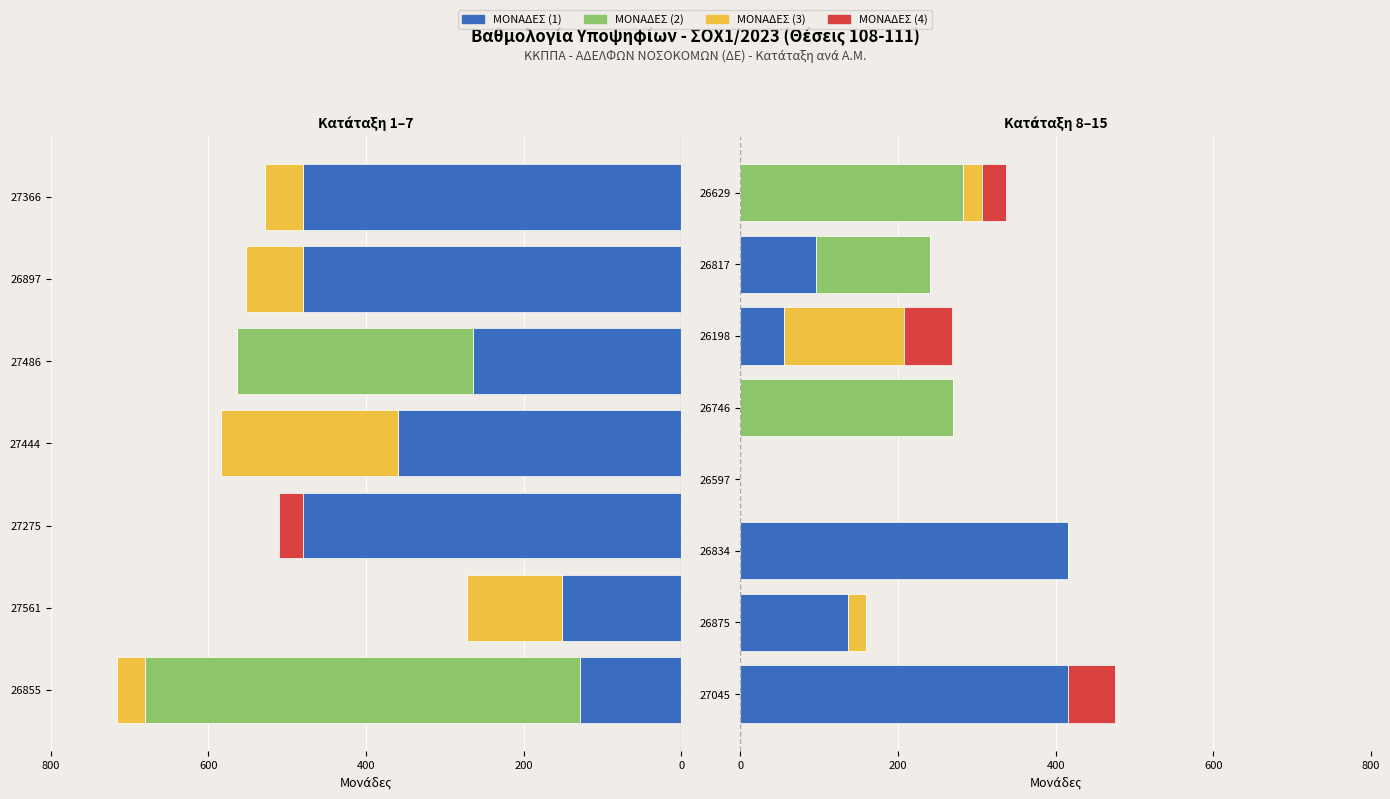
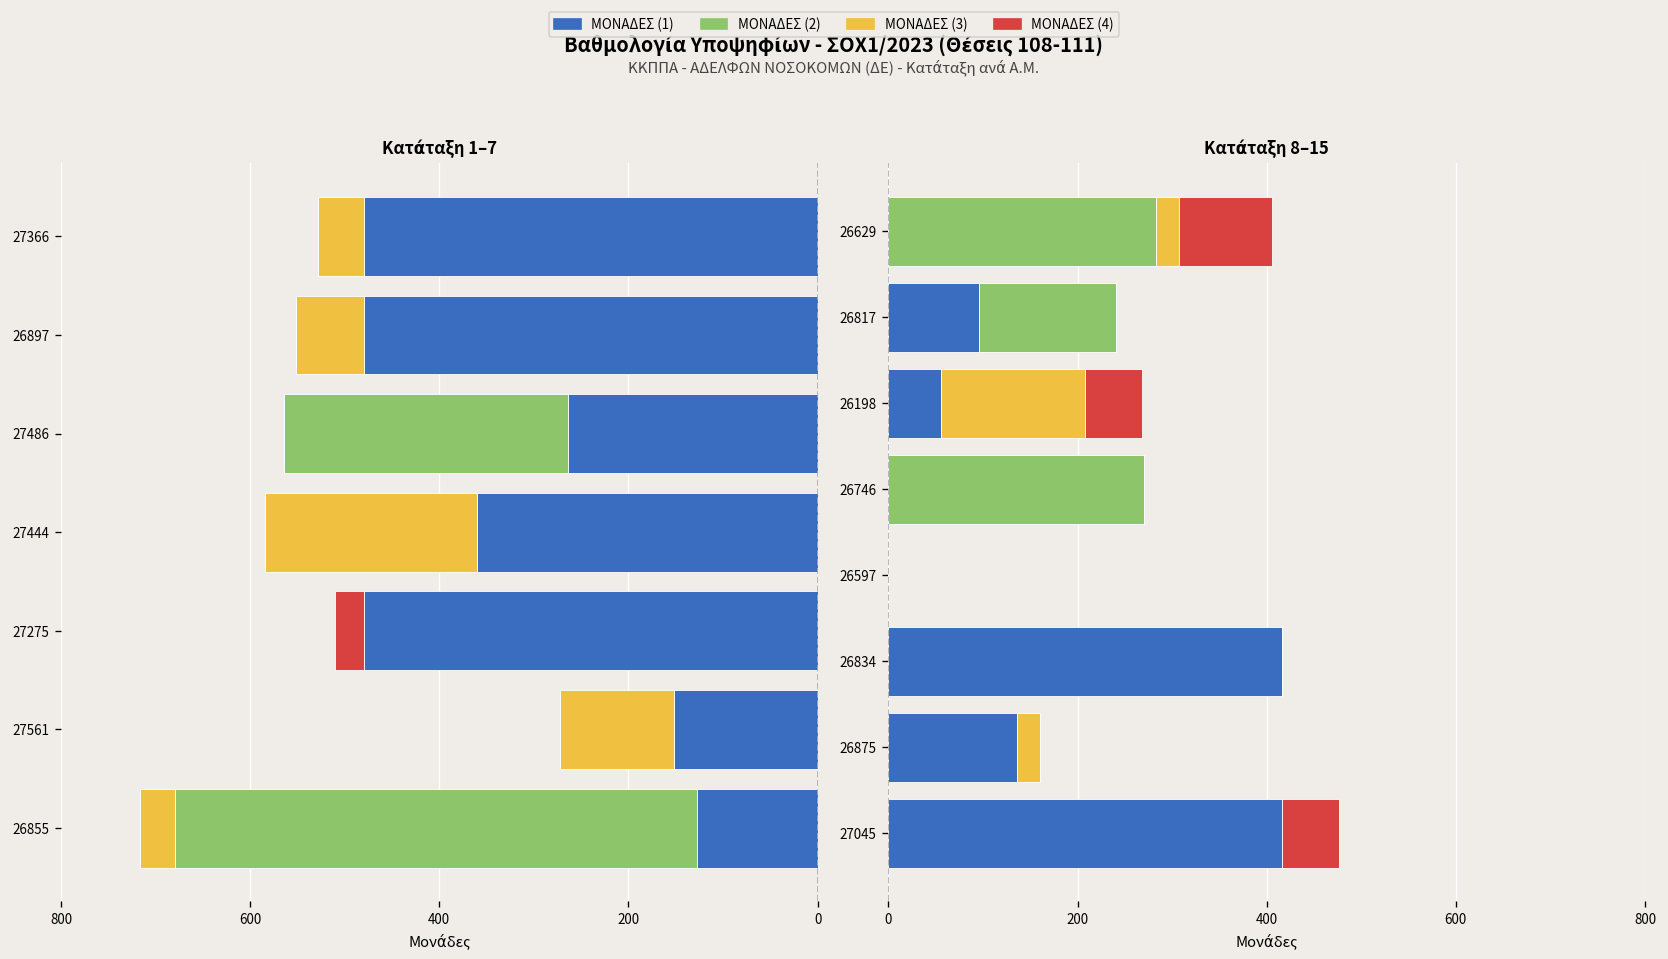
  {
    "Κατάταξη 8–15": {
      "ΜΟΝΑΔΕΣ (1)": {
        "26629": 0,
        "26817": 100,
        "26198": 60,
        "26746": 0,
        "26597": 0,
        "26834": 420,
        "26875": 140,
        "27045": 420
      },
      "ΜΟΝΑΔΕΣ (2)": {
        "26629": 280,
        "26817": 150,
        "26198": 0,
        "26746": 270,
        "26597": 0,
        "26834": 0,
        "26875": 0,
        "27045": 0
      },
      "ΜΟΝΑΔΕΣ (3)": {
        "26629": 20,
        "26817": 0,
        "26198": 150,
        "26746": 0,
        "26597": 0,
        "26834": 0,
        "26875": 20,
        "27045": 0
      },
      "ΜΟΝΑΔΕΣ (4)": {
-       "26629": 30,
+       "26629": 100,
        "26817": 0,
        "26198": 60,
        "26746": 0,
        "26597": 0,
        "26834": 0,
        "26875": 0,
        "27045": 60
      }
    }
  }
